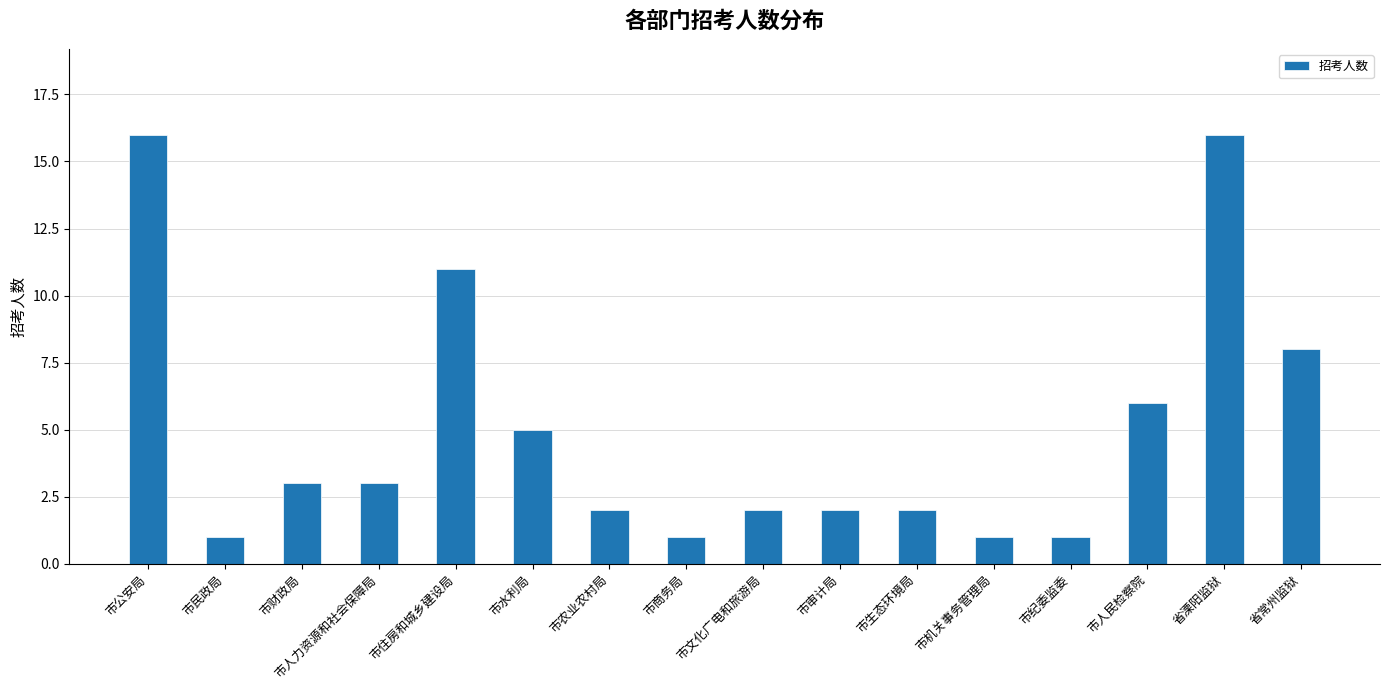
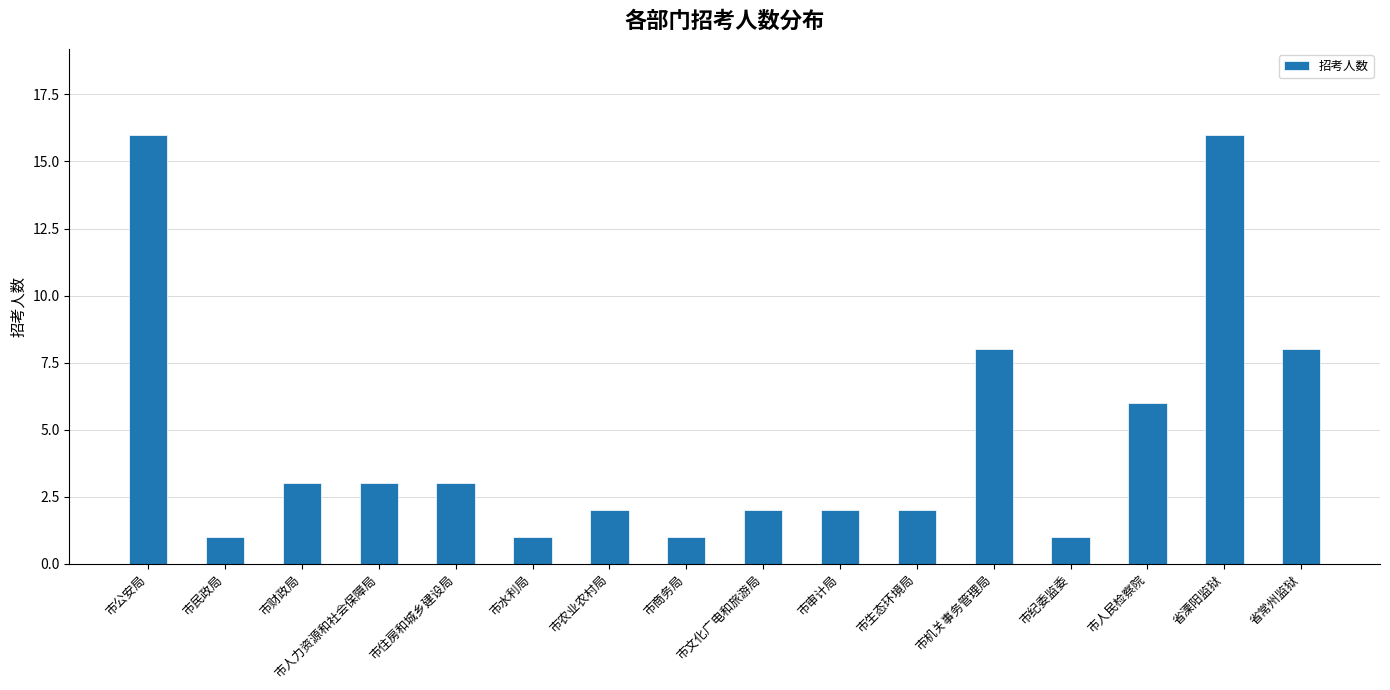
  {
    "市公安局": 16,
    "市民政局": 1,
    "市财政局": 3,
    "市人力资源和社会保障局": 3,
-   "市住房和城乡建设局": 11,
-   "市水利局": 5,
+   "市住房和城乡建设局": 3,
+   "市水利局": 1,
    "市农业农村局": 2,
    "市商务局": 1,
    "市文化广电和旅游局": 2,
    "市审计局": 2,
    "市生态环境局": 2,
-   "市机关事务管理局": 1,
+   "市机关事务管理局": 8,
    "市纪委监委": 1,
    "市人民检察院": 6,
    "省溧阳监狱": 16,
    "省常州监狱": 8
  }
